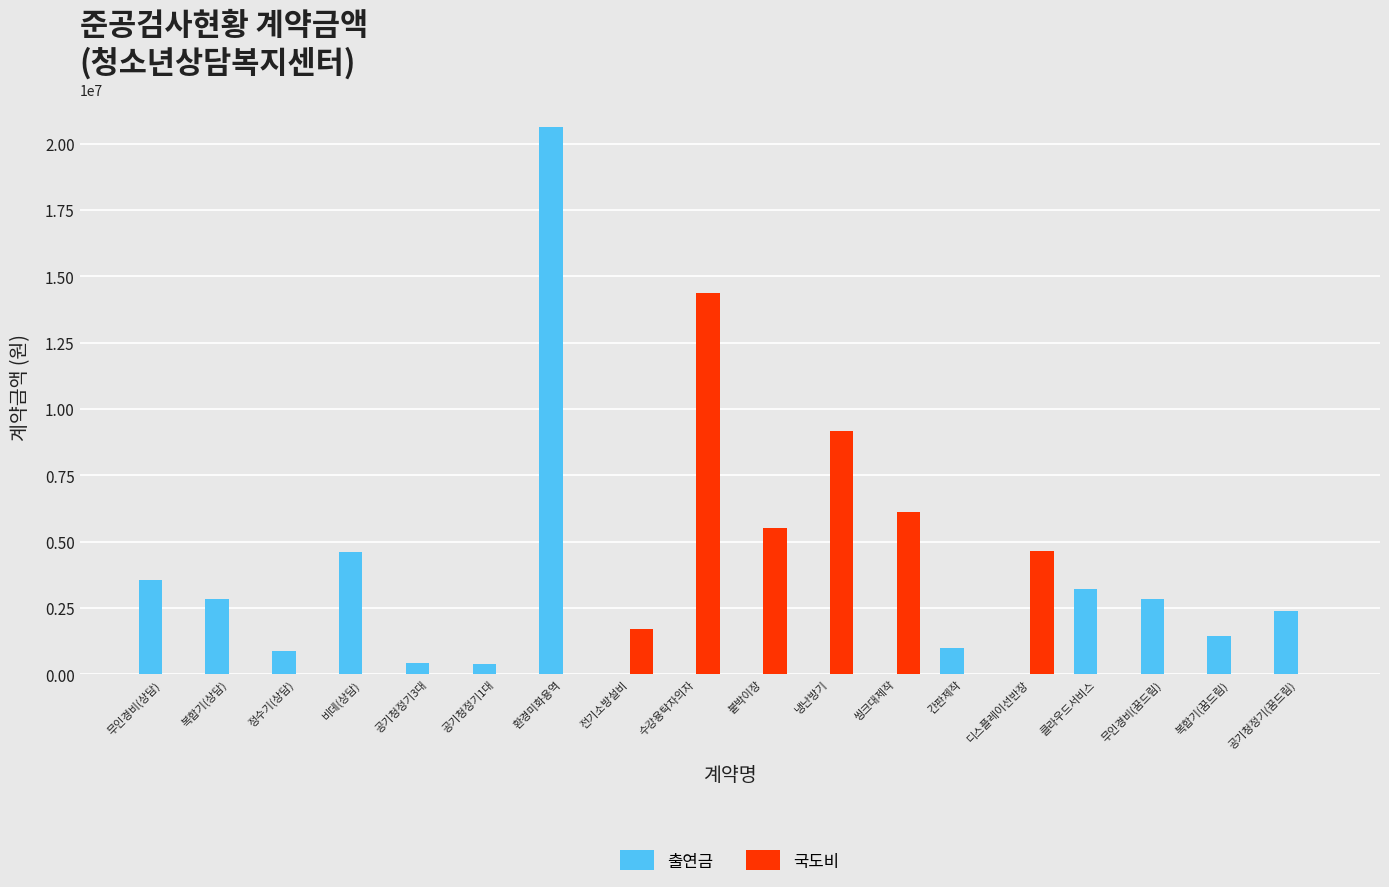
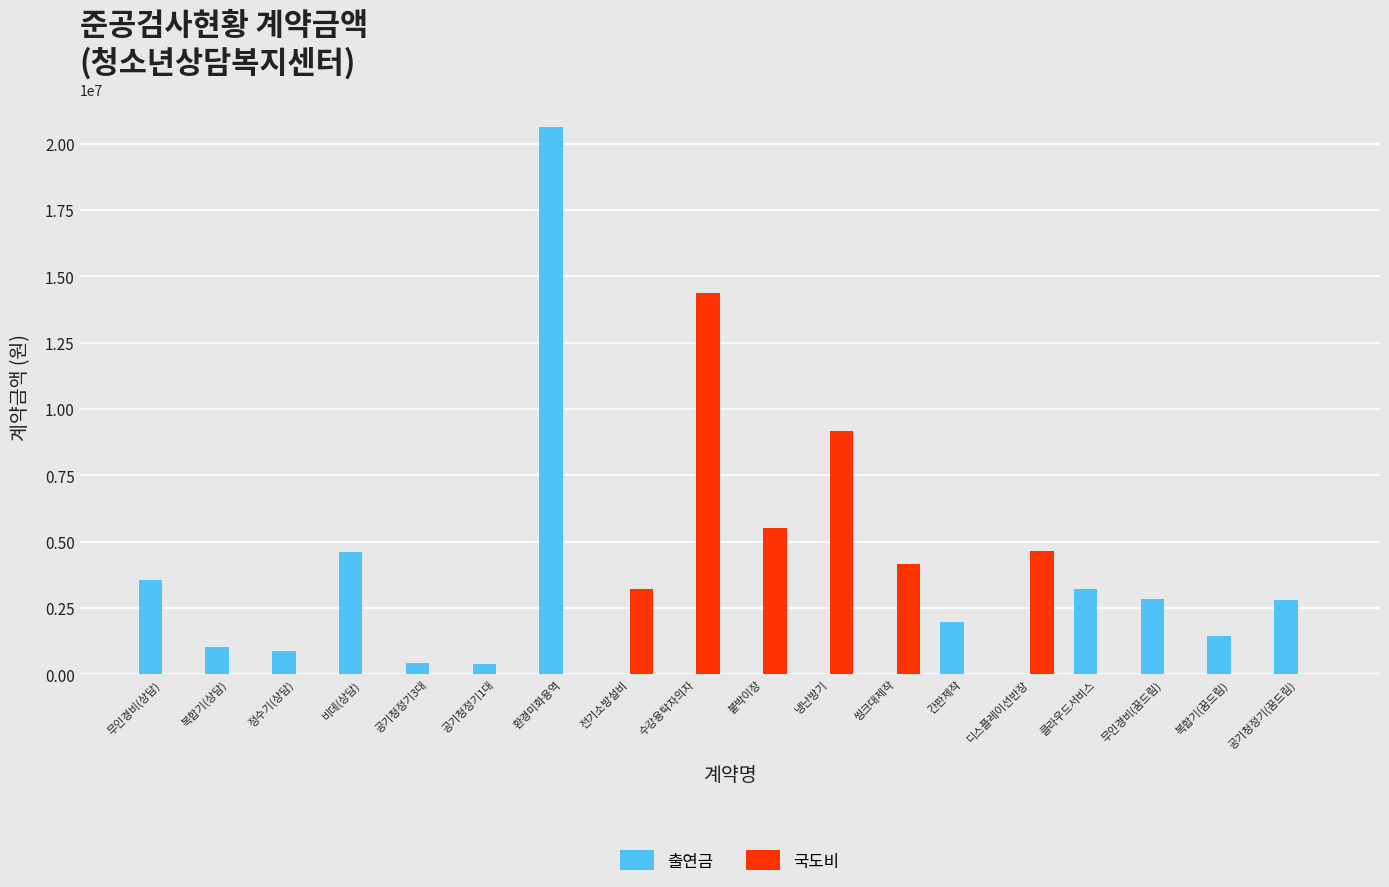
  {
    "출연금": {
      "무인경비(상담)": 3600000,
-     "복합기(상담)": 2800000,
+     "복합기(상담)": 1000000,
      "정수기(상담)": 900000,
      "비데(상담)": 4600000,
      "공기청정기3대": 400000,
      "공기청정기1대": 400000,
      "환경미화용역": 20600000,
      "전기소방설비": 0,
      "수강용탁자의자": 0,
      "붙박이장": 0,
      "냉난방기": 0,
      "씽크대제작": 0,
-     "간판제작": 1000000,
+     "간판제작": 2000000,
      "디스플레이선반장": 0,
      "클라우드서비스": 3200000,
      "무인경비(꿈드림)": 2800000,
      "복합기(꿈드림)": 1400000,
-     "공기청정기(꿈드림)": 2400000
+     "공기청정기(꿈드림)": 2800000
    },
    "국도비": {
      "무인경비(상담)": 0,
      "복합기(상담)": 0,
      "정수기(상담)": 0,
      "비데(상담)": 0,
      "공기청정기3대": 0,
      "공기청정기1대": 0,
      "환경미화용역": 0,
-     "전기소방설비": 1700000,
+     "전기소방설비": 3200000,
      "수강용탁자의자": 14400000,
      "붙박이장": 5500000,
      "냉난방기": 9200000,
-     "씽크대제작": 6100000,
+     "씽크대제작": 4100000,
      "간판제작": 0,
      "디스플레이선반장": 4600000,
      "클라우드서비스": 0,
      "무인경비(꿈드림)": 0,
      "복합기(꿈드림)": 0,
      "공기청정기(꿈드림)": 0
    }
  }
